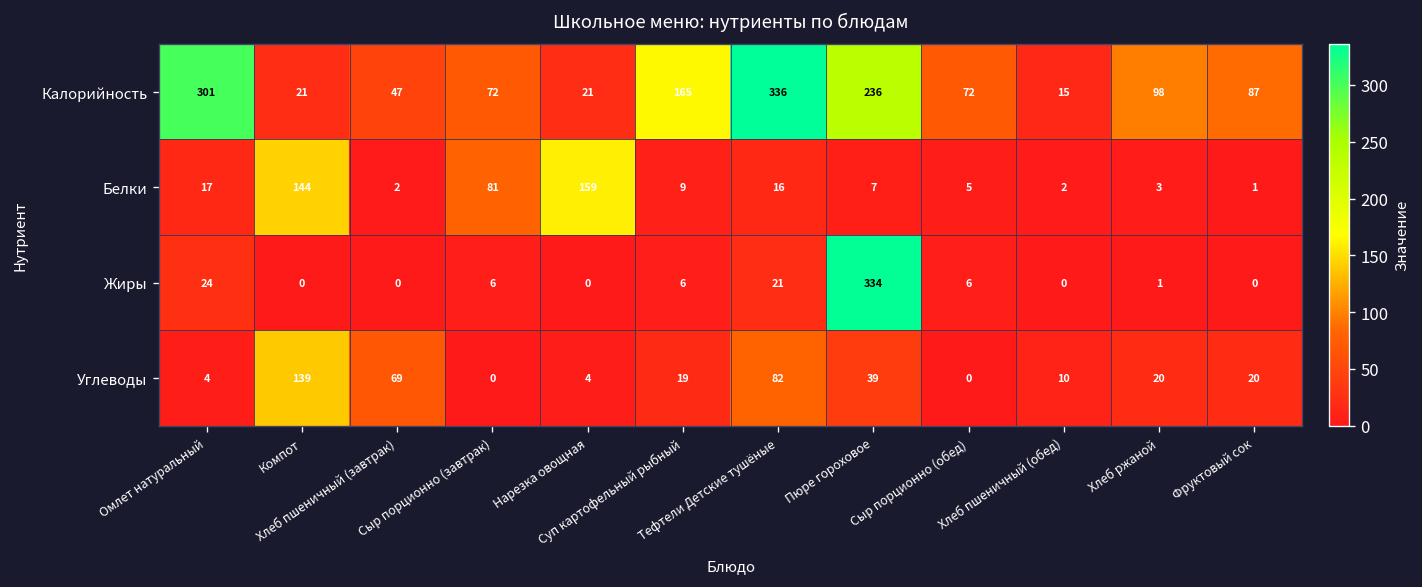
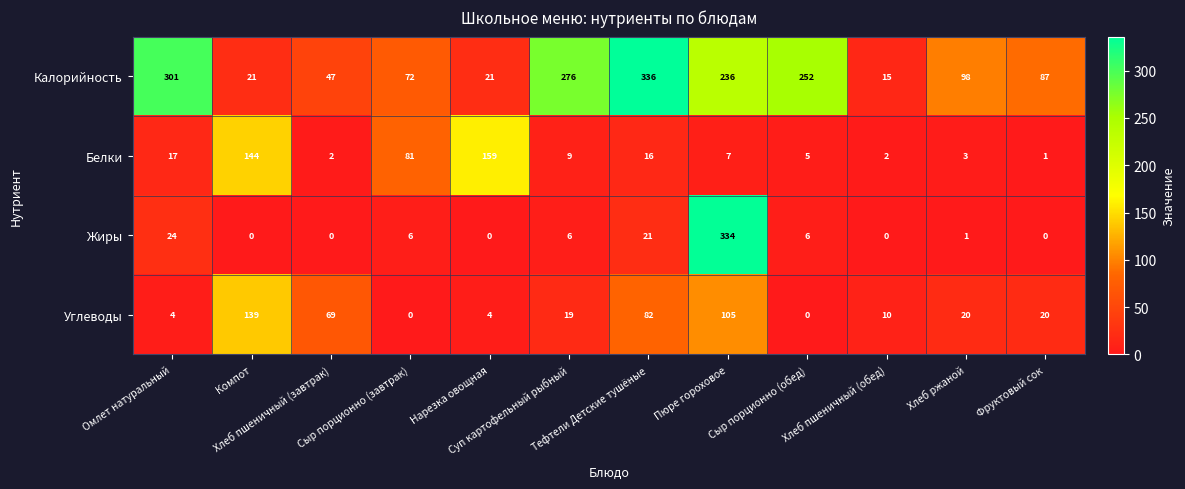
  {
    "Калорийность": {
      "Омлет натуральный": 301,
      "Компот": 21,
      "Хлеб пшеничный (завтрак)": 47,
      "Сыр порционно (завтрак)": 72,
      "Нарезка овощная": 21,
-     "Суп картофельный рыбный": 165,
+     "Суп картофельный рыбный": 276,
      "Тефтели Детские тушёные": 336,
      "Пюре гороховое": 236,
-     "Сыр порционно (обед)": 72,
+     "Сыр порционно (обед)": 252,
      "Хлеб пшеничный (обед)": 15,
      "Хлеб ржаной": 98,
      "Фруктовый сок": 87
    },
    "Белки": {
      "Омлет натуральный": 17,
      "Компот": 144,
      "Хлеб пшеничный (завтрак)": 2,
      "Сыр порционно (завтрак)": 81,
      "Нарезка овощная": 159,
      "Суп картофельный рыбный": 9,
      "Тефтели Детские тушёные": 16,
      "Пюре гороховое": 7,
      "Сыр порционно (обед)": 5,
      "Хлеб пшеничный (обед)": 2,
      "Хлеб ржаной": 3,
      "Фруктовый сок": 1
    },
    "Жиры": {
      "Омлет натуральный": 24,
      "Компот": 0,
      "Хлеб пшеничный (завтрак)": 0,
      "Сыр порционно (завтрак)": 6,
      "Нарезка овощная": 0,
      "Суп картофельный рыбный": 6,
      "Тефтели Детские тушёные": 21,
      "Пюре гороховое": 334,
      "Сыр порционно (обед)": 6,
      "Хлеб пшеничный (обед)": 0,
      "Хлеб ржаной": 1,
      "Фруктовый сок": 0
    },
    "Углеводы": {
      "Омлет натуральный": 4,
      "Компот": 139,
      "Хлеб пшеничный (завтрак)": 69,
      "Сыр порционно (завтрак)": 0,
      "Нарезка овощная": 4,
      "Суп картофельный рыбный": 19,
      "Тефтели Детские тушёные": 82,
-     "Пюре гороховое": 39,
+     "Пюре гороховое": 105,
      "Сыр порционно (обед)": 0,
      "Хлеб пшеничный (обед)": 10,
      "Хлеб ржаной": 20,
      "Фруктовый сок": 20
    }
  }
